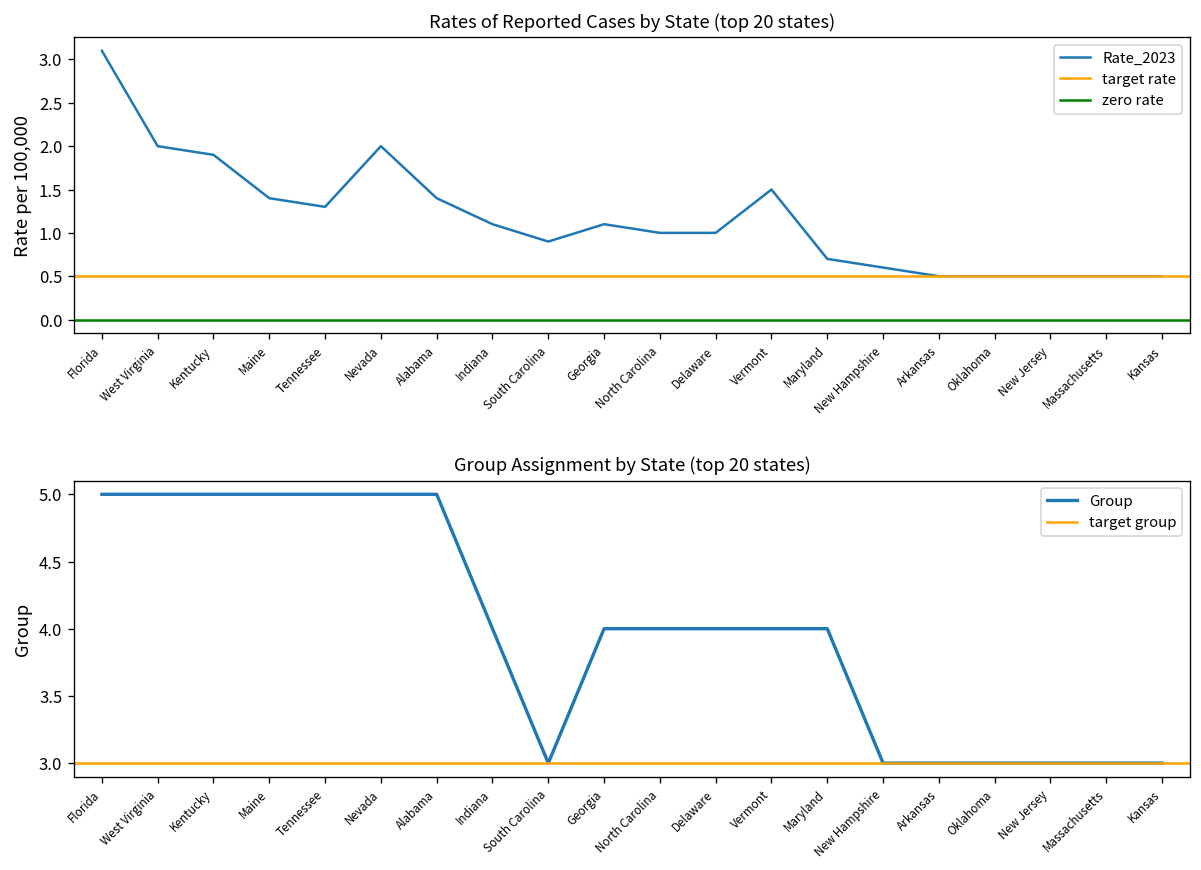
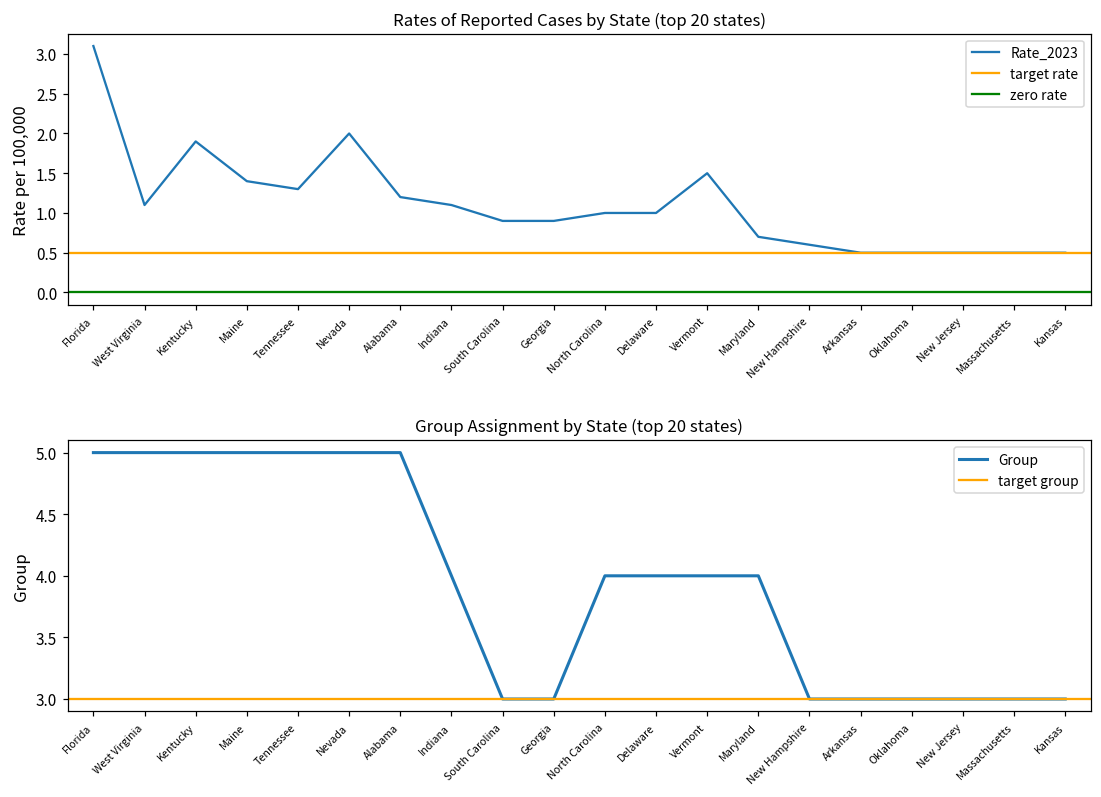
  {
    "Rates of Reported Cases by State (top 20 states)": {
      "Florida": 3.1,
-     "West Virginia": 2.0,
+     "West Virginia": 1.1,
      "Kentucky": 1.9,
      "Maine": 1.4,
      "Tennessee": 1.3,
      "Nevada": 2.0,
-     "Alabama": 1.4,
+     "Alabama": 1.2,
      "Indiana": 1.1,
      "South Carolina": 0.9,
-     "Georgia": 1.1,
+     "Georgia": 0.9,
      "North Carolina": 1.0,
      "Delaware": 1.0,
      "Vermont": 1.5,
      "Maryland": 0.7,
      "New Hampshire": 0.6,
      "Arkansas": 0.5,
      "Oklahoma": 0.5,
      "New Jersey": 0.5,
      "Massachusetts": 0.5,
      "Kansas": 0.5
    },
    "Group Assignment by State (top 20 states)": {
      "Florida": 5,
      "West Virginia": 5,
      "Kentucky": 5,
      "Maine": 5,
      "Tennessee": 5,
      "Nevada": 5,
      "Alabama": 5,
      "Indiana": 4,
      "South Carolina": 3,
-     "Georgia": 4,
+     "Georgia": 3,
      "North Carolina": 4,
      "Delaware": 4,
      "Vermont": 4,
      "Maryland": 4,
      "New Hampshire": 3,
      "Arkansas": 3,
      "Oklahoma": 3,
      "New Jersey": 3,
      "Massachusetts": 3,
      "Kansas": 3
    }
  }
